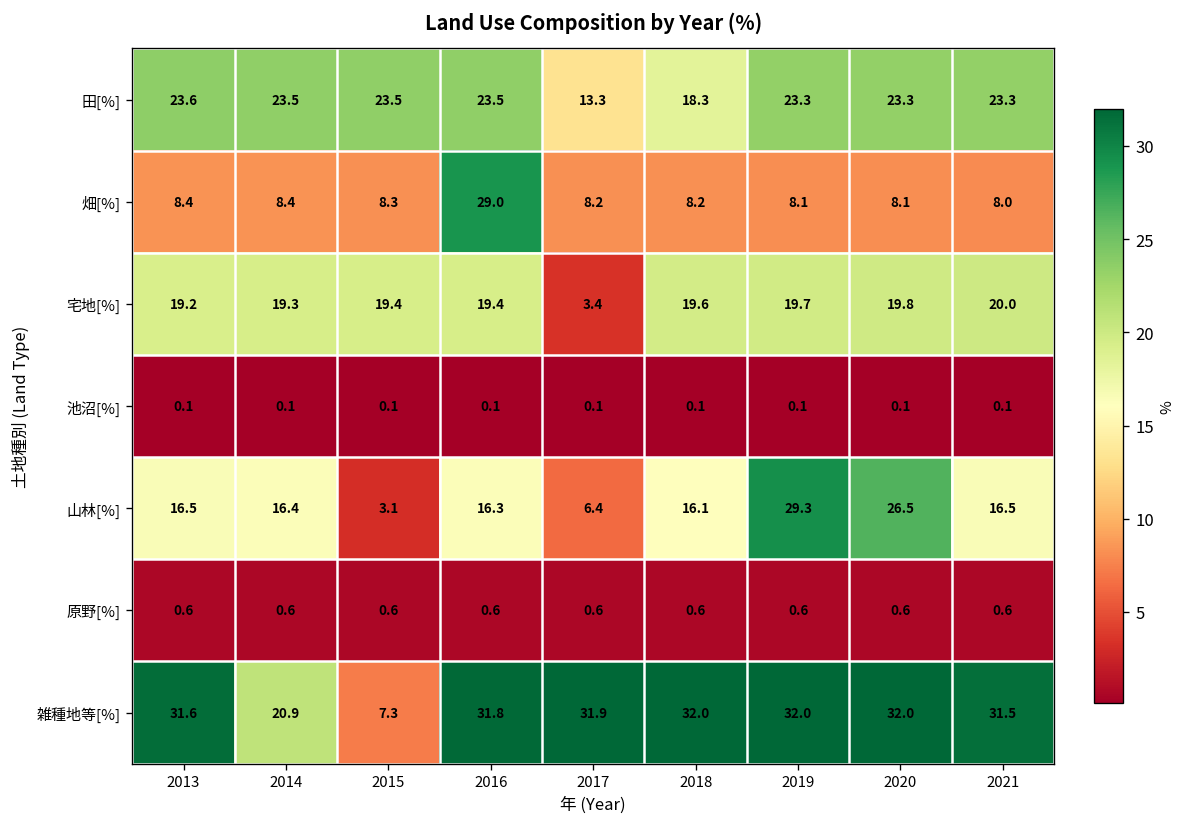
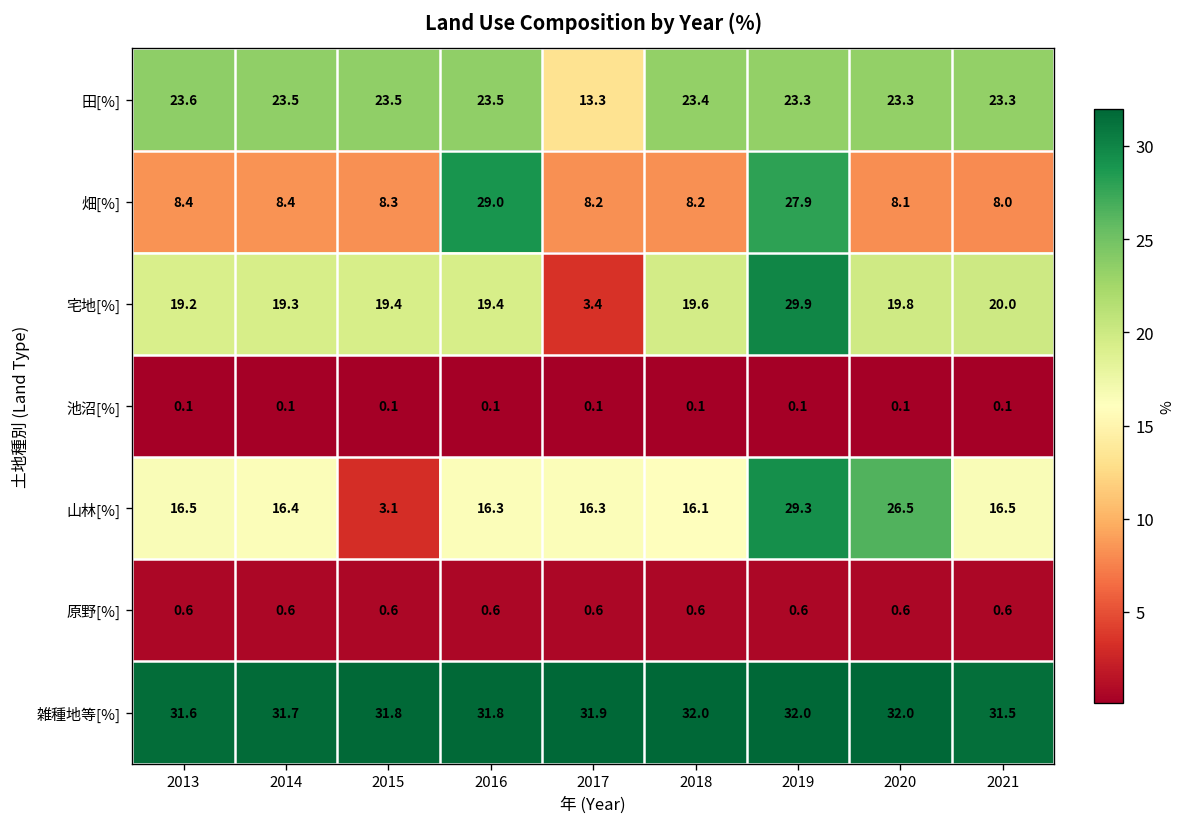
  {
    "田[%]": {
      "2013": 23.6,
      "2014": 23.5,
      "2015": 23.5,
      "2016": 23.5,
      "2017": 13.3,
-     "2018": 18.3,
+     "2018": 23.4,
      "2019": 23.3,
      "2020": 23.3,
      "2021": 23.3
    },
    "畑[%]": {
      "2013": 8.4,
      "2014": 8.4,
      "2015": 8.3,
      "2016": 29.0,
      "2017": 8.2,
      "2018": 8.2,
-     "2019": 8.1,
+     "2019": 27.9,
      "2020": 8.1,
      "2021": 8.0
    },
    "宅地[%]": {
      "2013": 19.2,
      "2014": 19.3,
      "2015": 19.4,
      "2016": 19.4,
      "2017": 3.4,
      "2018": 19.6,
-     "2019": 19.7,
+     "2019": 29.9,
      "2020": 19.8,
      "2021": 20.0
    },
    "池沼[%]": {
      "2013": 0.1,
      "2014": 0.1,
      "2015": 0.1,
      "2016": 0.1,
      "2017": 0.1,
      "2018": 0.1,
      "2019": 0.1,
      "2020": 0.1,
      "2021": 0.1
    },
    "山林[%]": {
      "2013": 16.5,
      "2014": 16.4,
      "2015": 3.1,
      "2016": 16.3,
-     "2017": 6.4,
+     "2017": 16.3,
      "2018": 16.1,
      "2019": 29.3,
      "2020": 26.5,
      "2021": 16.5
    },
    "原野[%]": {
      "2013": 0.6,
      "2014": 0.6,
      "2015": 0.6,
      "2016": 0.6,
      "2017": 0.6,
      "2018": 0.6,
      "2019": 0.6,
      "2020": 0.6,
      "2021": 0.6
    },
    "雑種地等[%]": {
      "2013": 31.6,
-     "2014": 20.9,
-     "2015": 7.3,
+     "2014": 31.7,
+     "2015": 31.8,
      "2016": 31.8,
      "2017": 31.9,
      "2018": 32.0,
      "2019": 32.0,
      "2020": 32.0,
      "2021": 31.5
    }
  }
